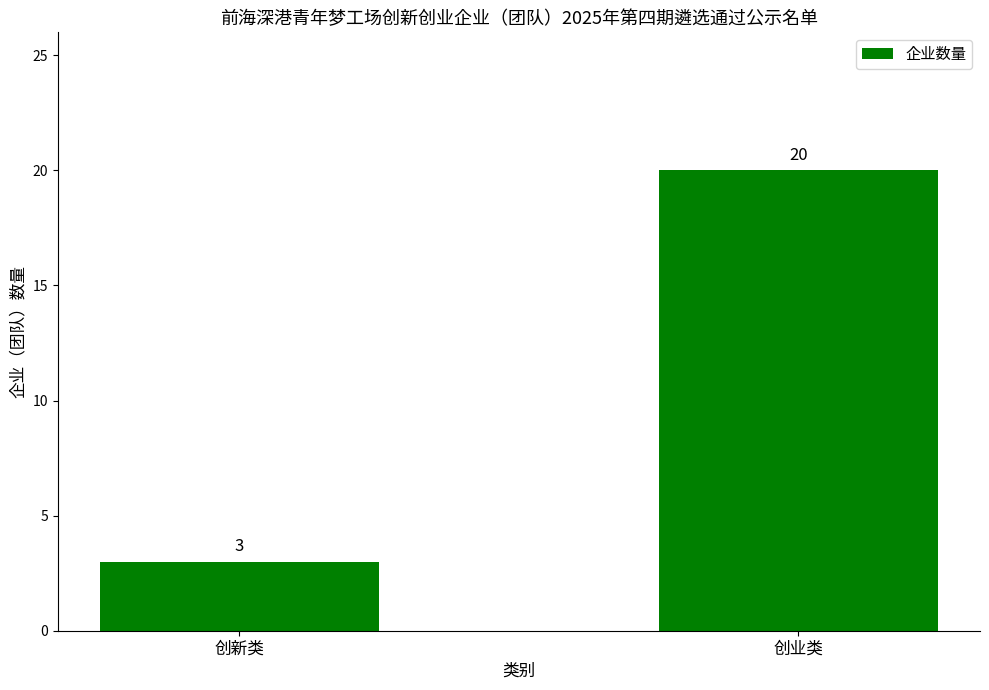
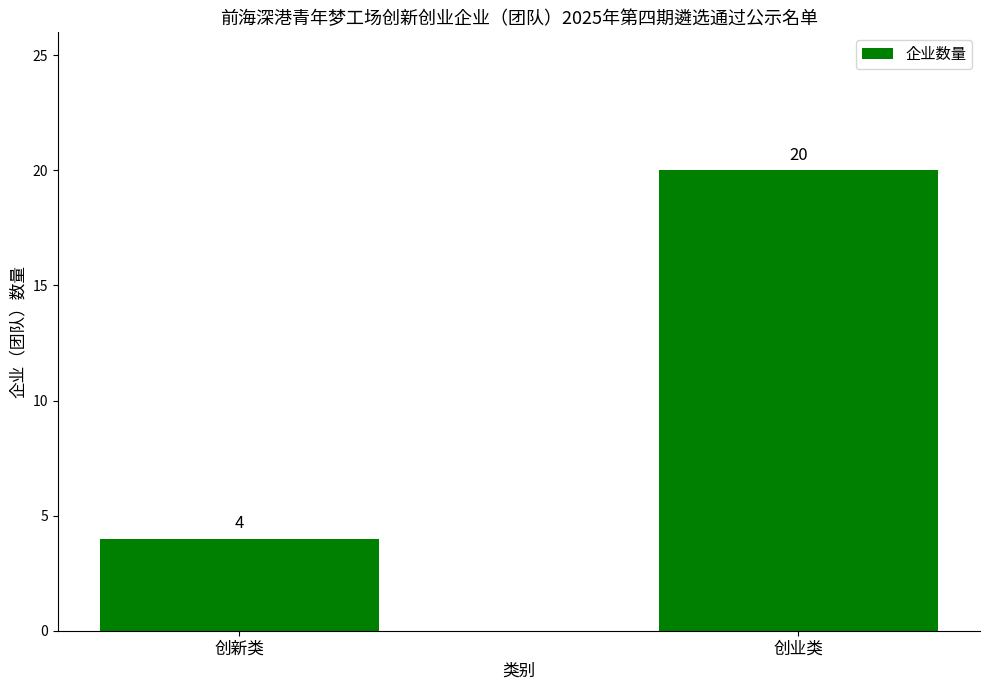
  {
-   "创新类": 3,
+   "创新类": 4,
    "创业类": 20
  }
